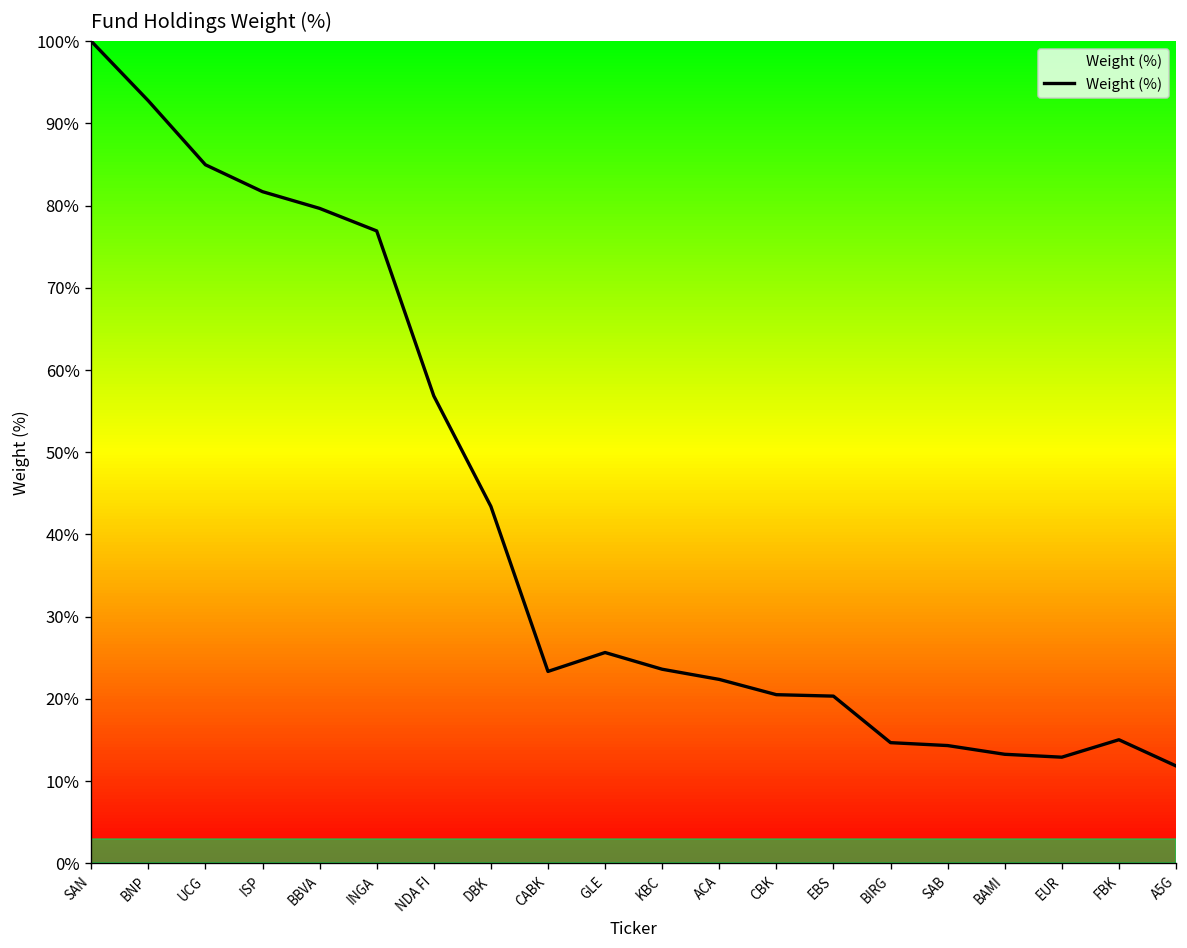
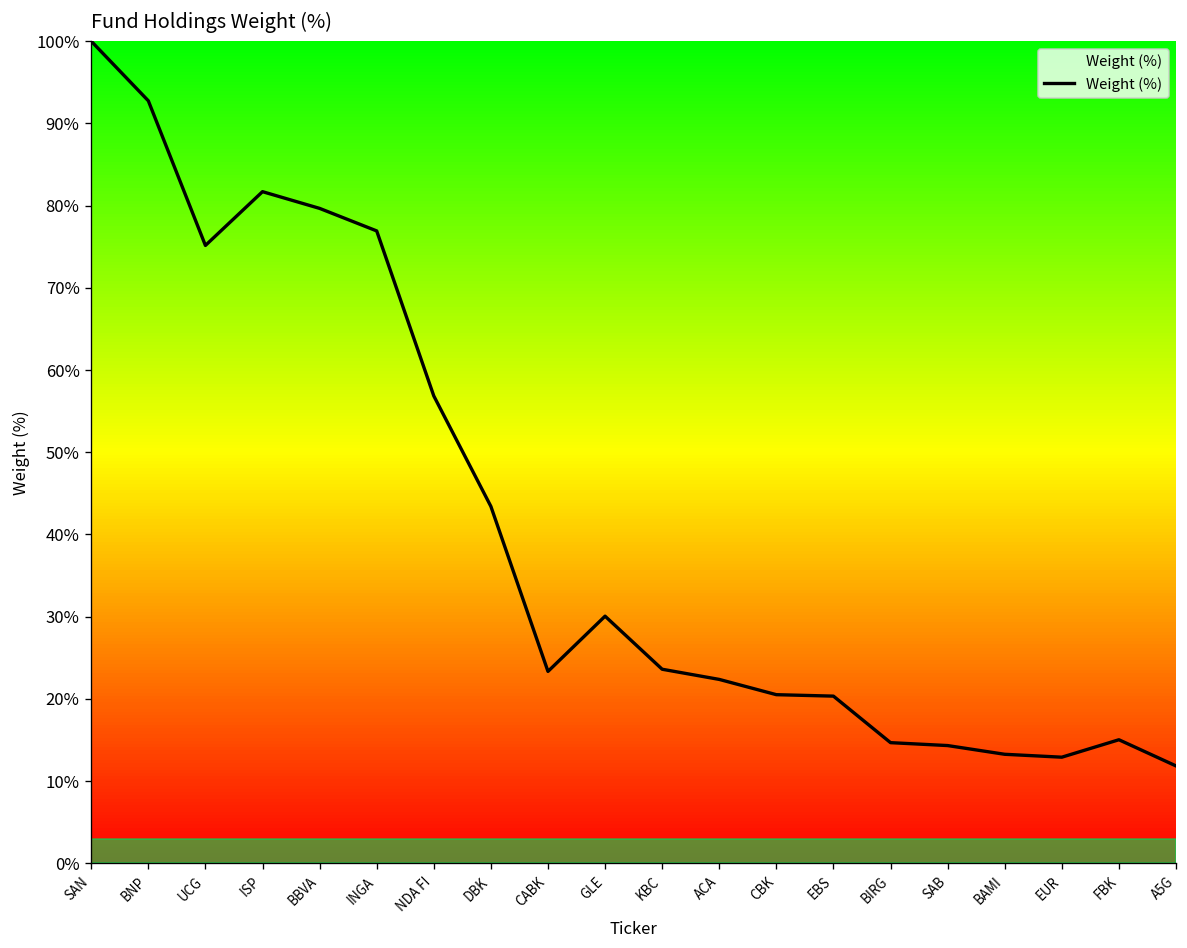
  {
    "SAN": "100%",
    "BNP": "93%",
-   "UCG": "85%",
+   "UCG": "75%",
    "ISP": "82%",
    "BBVA": "80%",
    "INGA": "77%",
    "NDA FI": "57%",
    "DBK": "43%",
    "CABK": "23%",
-   "GLE": "26%",
+   "GLE": "30%",
    "KBC": "24%",
    "ACA": "22%",
    "CBK": "21%",
    "EBS": "20%",
    "BIRG": "15%",
    "SAB": "14%",
    "BAMI": "13%",
    "EUR": "13%",
    "FBK": "15%",
    "A5G": "12%"
  }
